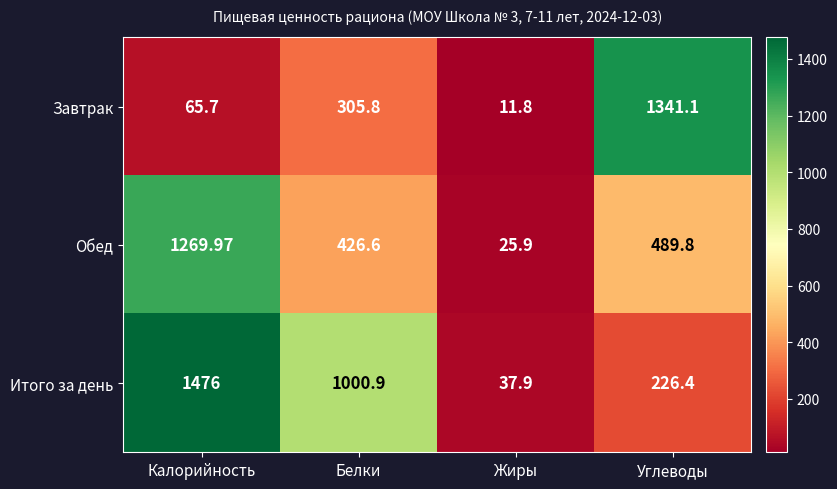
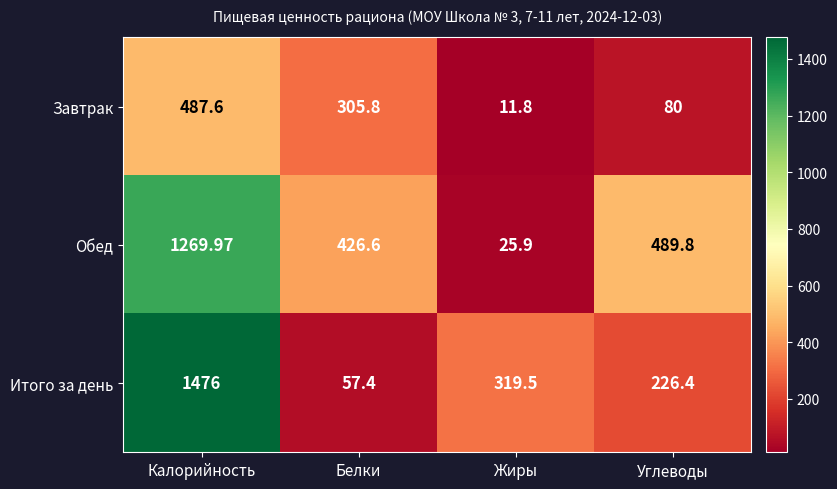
  {
    "Завтрак": {
-     "Калорийность": 65.7,
+     "Калорийность": 487.6,
      "Белки": 305.8,
      "Жиры": 11.8,
-     "Углеводы": 1341.1
+     "Углеводы": 80
    },
    "Обед": {
      "Калорийность": 1269.97,
      "Белки": 426.6,
      "Жиры": 25.9,
      "Углеводы": 489.8
    },
    "Итого за день": {
      "Калорийность": 1476,
-     "Белки": 1000.9,
-     "Жиры": 37.9,
+     "Белки": 57.4,
+     "Жиры": 319.5,
      "Углеводы": 226.4
    }
  }
